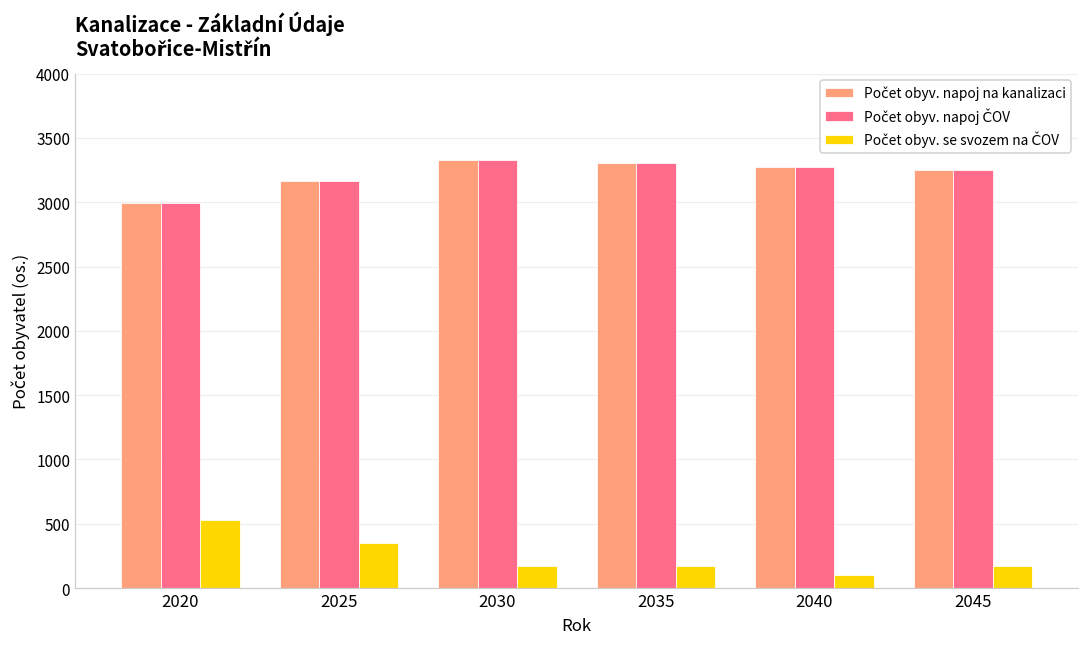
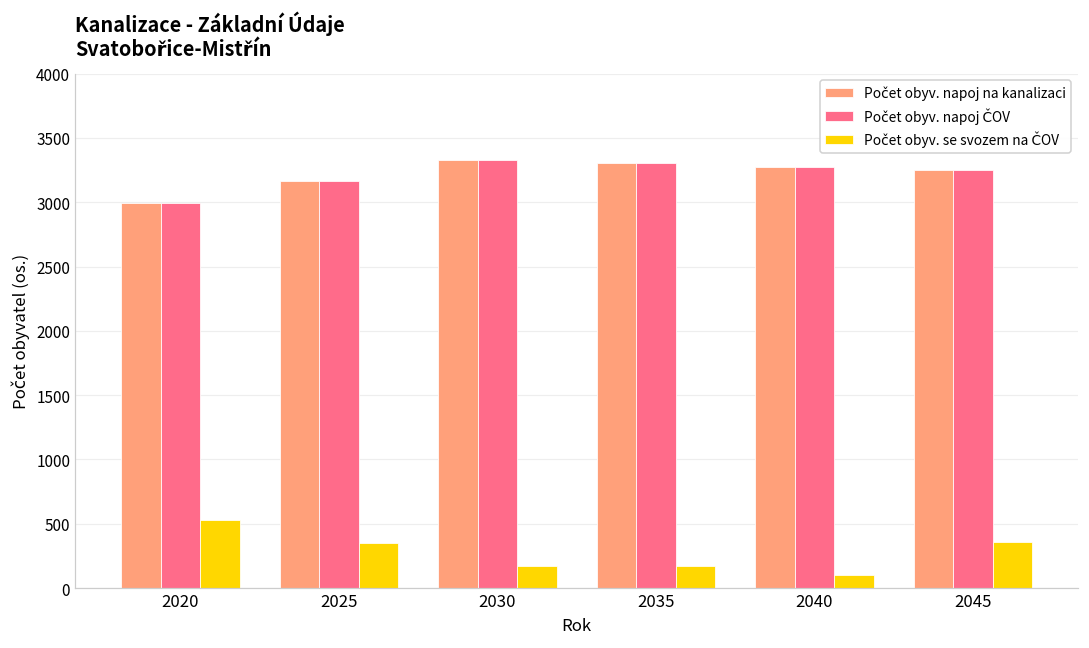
  {
    "Počet obyv. se svozem na ČOV": {
      "2020": 530,
      "2025": 350,
      "2030": 170,
      "2035": 170,
      "2040": 100,
-     "2045": 170
+     "2045": 360
    }
  }
